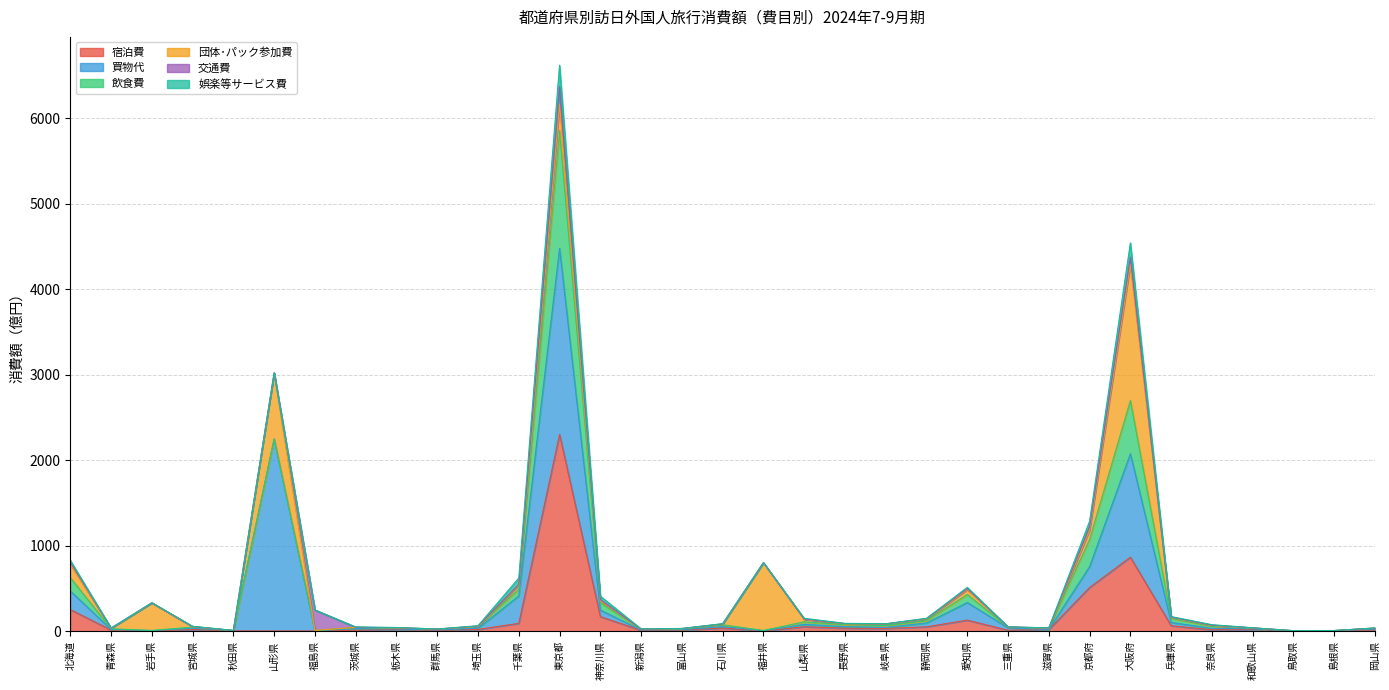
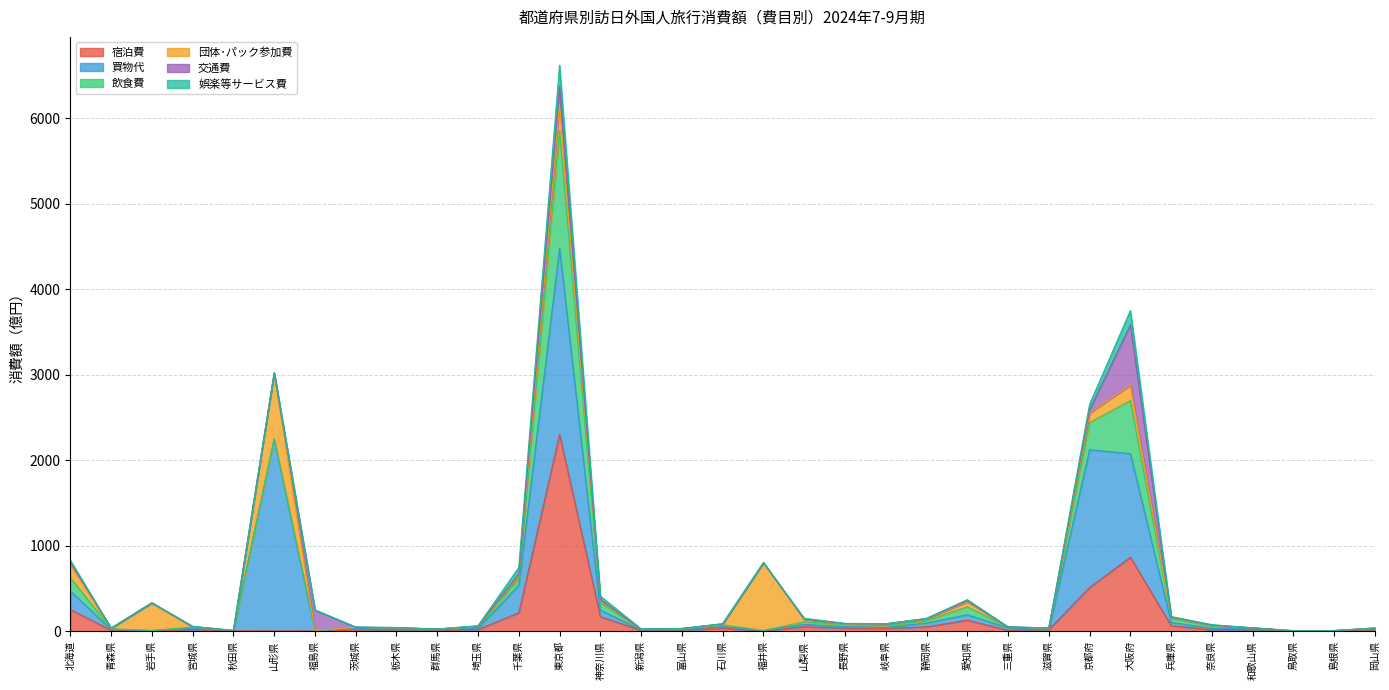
  {
    "宿泊費": {
      "北海道": 300,
      "山形県": 0,
-     "千葉県": 100,
+     "千葉県": 200,
      "東京都": 2300,
      "神奈川県": 200,
      "静岡県": 100,
      "愛知県": 100,
      "京都府": 500,
      "大阪府": 900,
      "兵庫県": 100
    },
    "買物代": {
      "北海道": 200,
      "千葉県": 300,
      "東京都": 2200,
      "神奈川県": 100,
-     "愛知県": 200,
-     "京都府": 200,
+     "愛知県": 100,
+     "京都府": 1600,
      "大阪府": 1200,
      "兵庫県": 0
    },
    "団体･パック参加費": {
      "東京都": 300,
      "京都府": 100,
-     "大阪府": 1600
+     "大阪府": 200
    },
    "交通費": {
      "東京都": 200,
      "京都府": 0,
-     "大阪府": 100
+     "大阪府": 700
    }
  }
